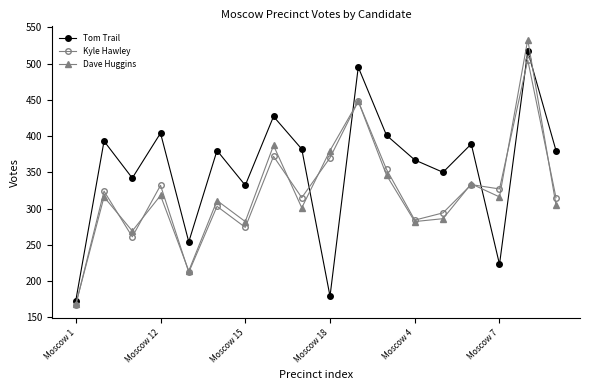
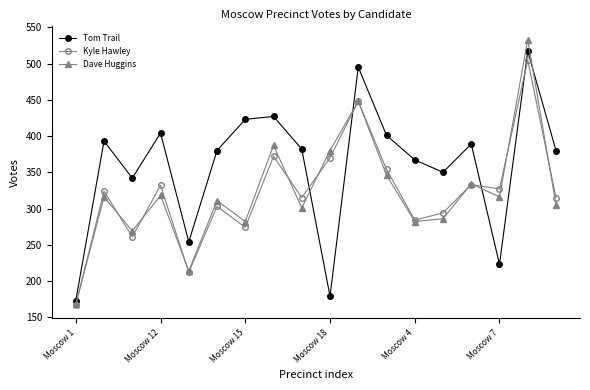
  {
    "Tom Trail": {
      "Moscow 1": 170,
      "Moscow 12": 400,
-     "Moscow 15": 330,
+     "Moscow 15": 420,
      "Moscow 18": 180,
      "Moscow 4": 370,
      "Moscow 7": 220
    }
  }
